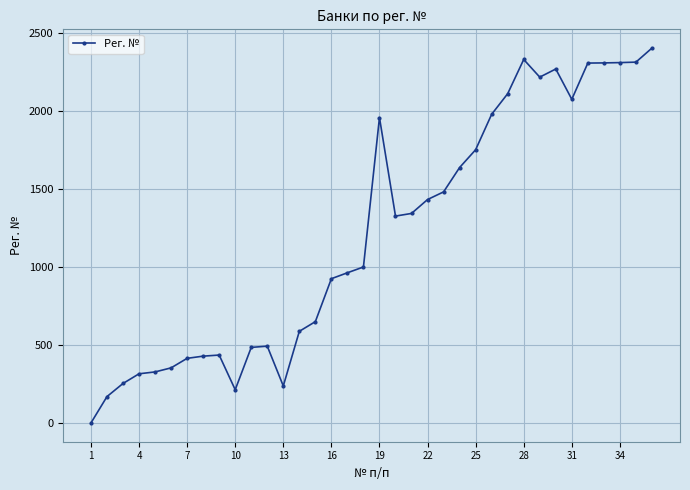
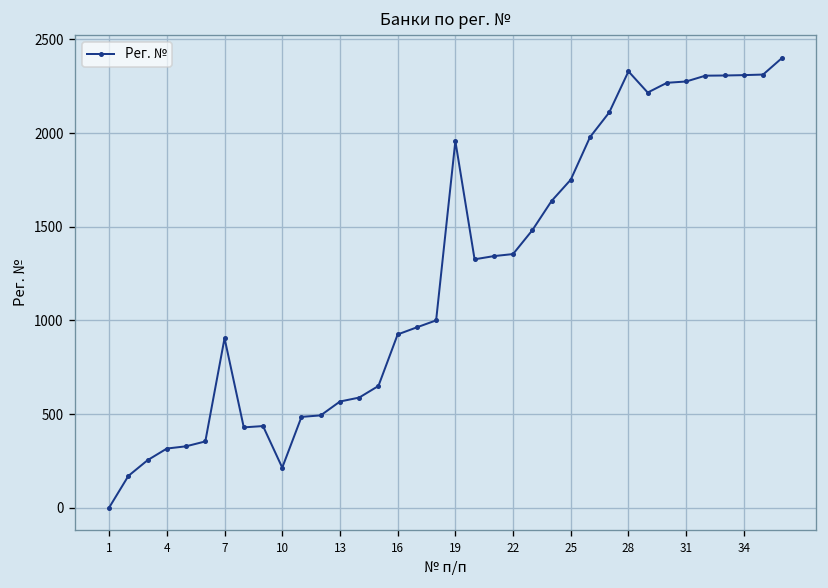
  {
    "1": 0,
    "4": 320,
-   "7": 420,
+   "7": 910,
    "10": 210,
-   "13": 240,
+   "13": 570,
    "16": 930,
    "19": 1960,
-   "22": 1430,
+   "22": 1350,
    "25": 1750,
    "28": 2330,
-   "31": 2070,
+   "31": 2280,
    "34": 2310
  }
